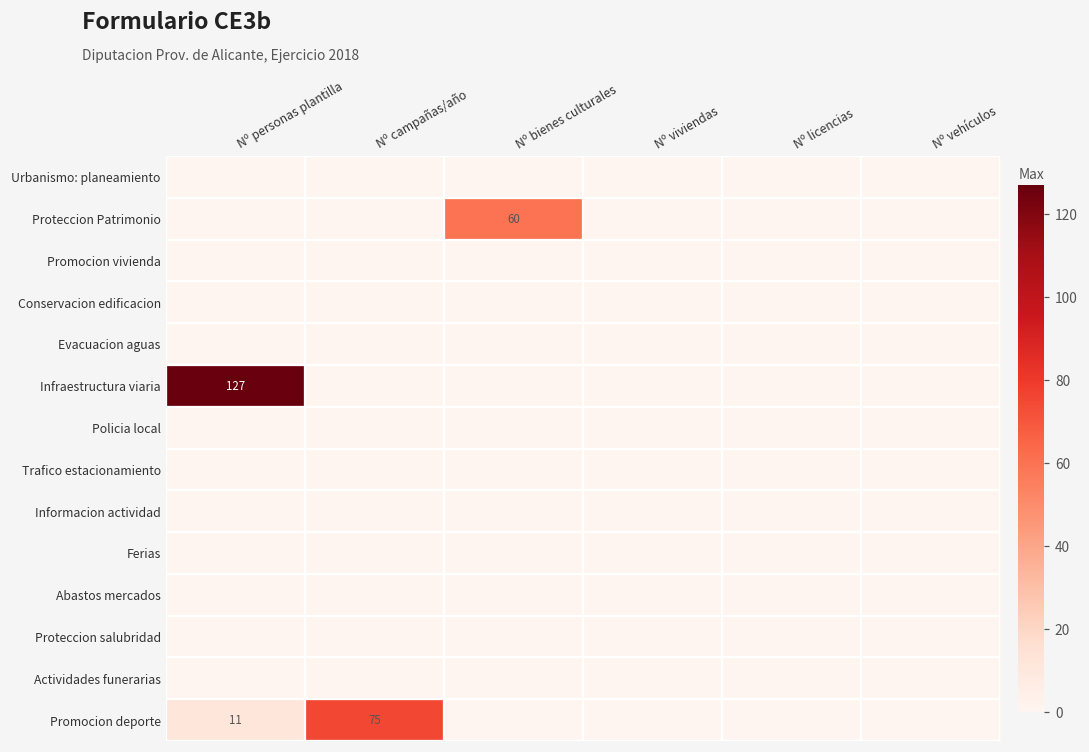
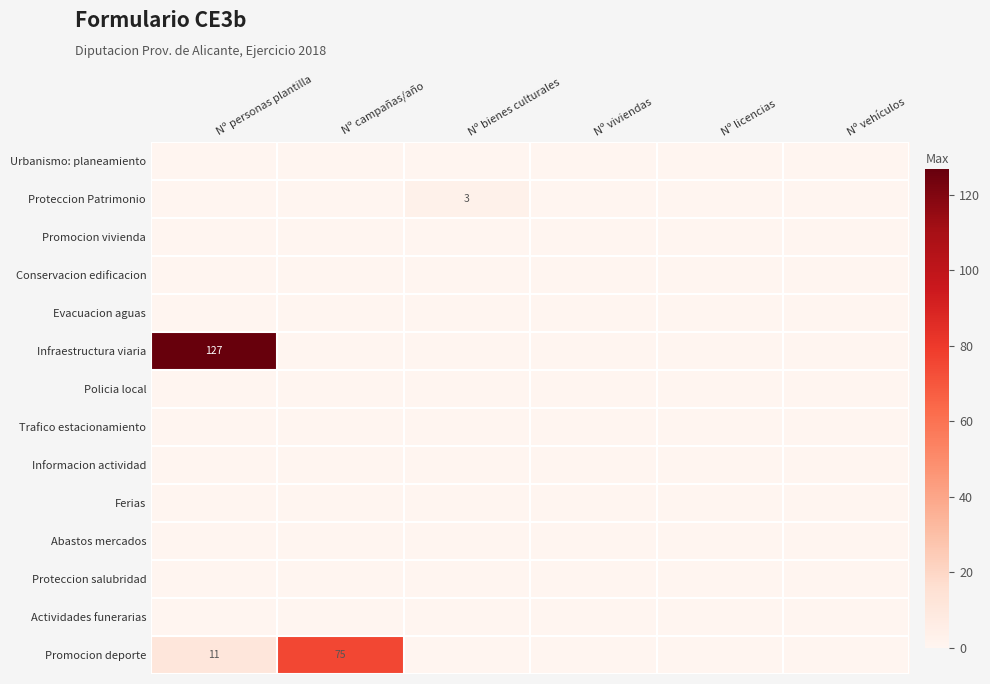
  {
    "Proteccion Patrimonio": {
-     "Nº bienes culturales": 60
+     "Nº bienes culturales": 3
    },
    "Infraestructura viaria": {
      "Nº personas plantilla": 127
    },
    "Promocion deporte": {
      "Nº personas plantilla": 11,
      "Nº campañas/año": 75
    }
  }
